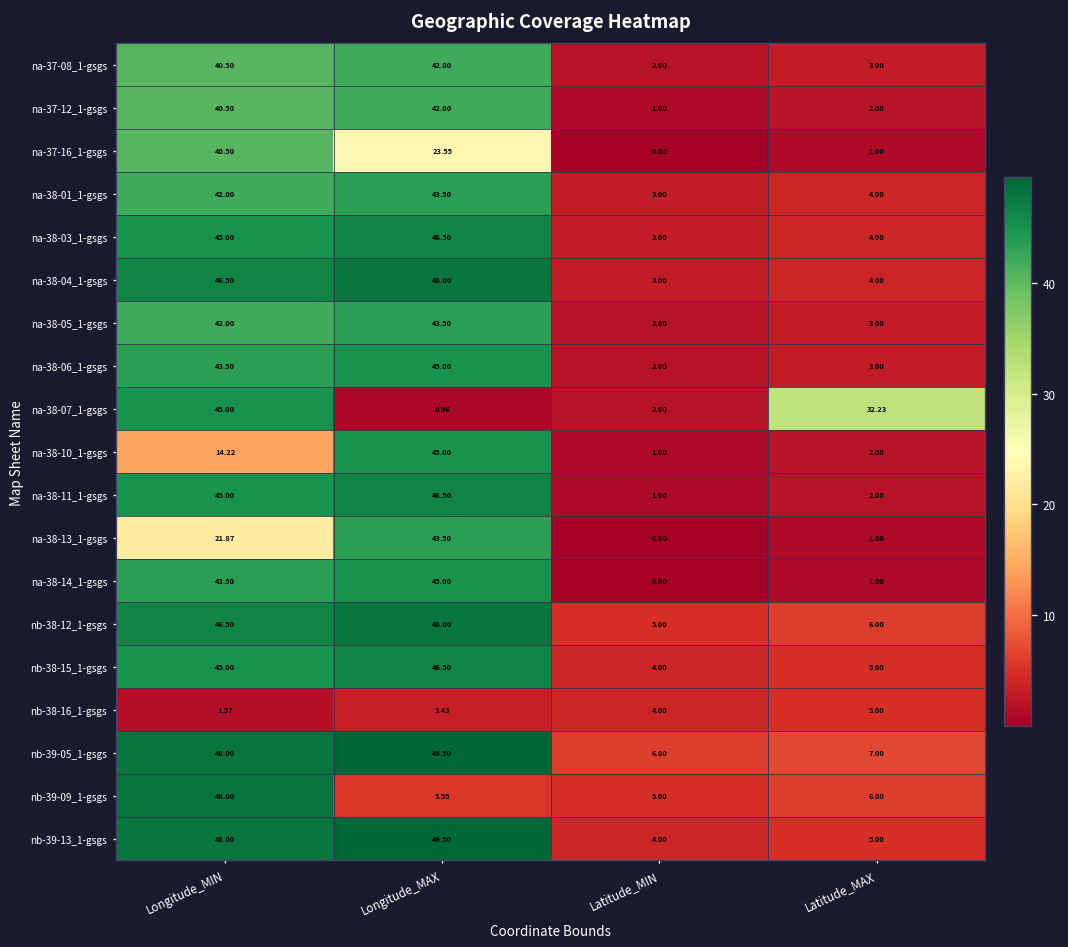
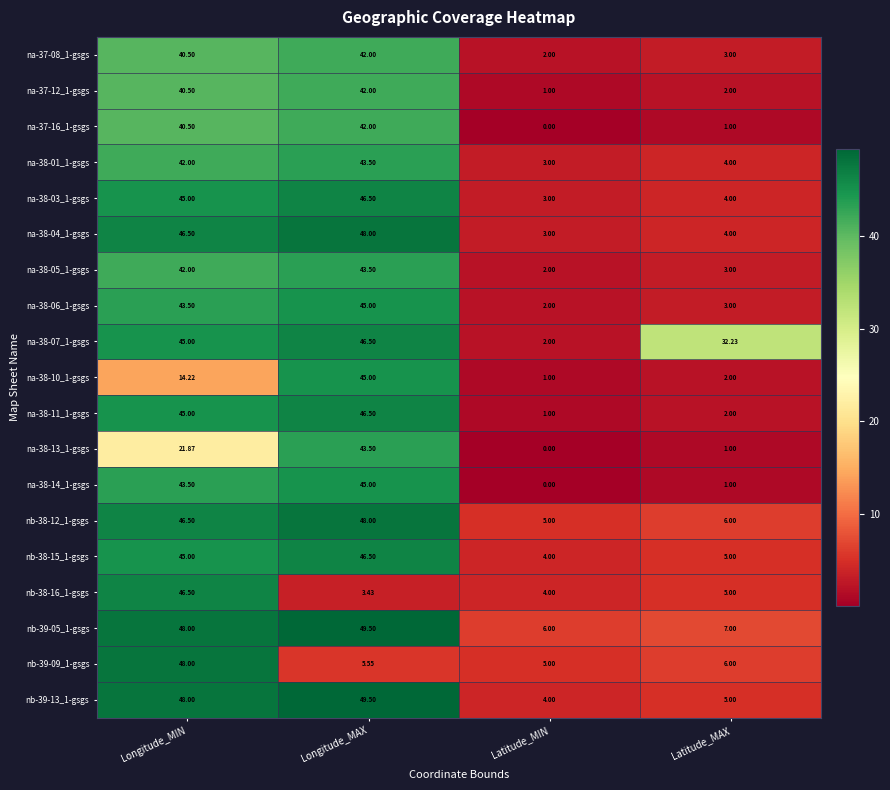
  {
    "na-37-08_1-gsgs": {
      "Longitude_MIN": 40.50,
      "Longitude_MAX": 42.00,
      "Latitude_MIN": 2.00,
      "Latitude_MAX": 3.00
    },
    "na-37-12_1-gsgs": {
      "Longitude_MIN": 40.50,
      "Longitude_MAX": 42.00,
      "Latitude_MIN": 1.00,
      "Latitude_MAX": 2.00
    },
    "na-37-16_1-gsgs": {
      "Longitude_MIN": 40.50,
-     "Longitude_MAX": 23.55,
+     "Longitude_MAX": 42.00,
      "Latitude_MIN": 0.00,
      "Latitude_MAX": 1.00
    },
    "na-38-01_1-gsgs": {
      "Longitude_MIN": 42.00,
      "Longitude_MAX": 43.50,
      "Latitude_MIN": 3.00,
      "Latitude_MAX": 4.00
    },
    "na-38-03_1-gsgs": {
      "Longitude_MIN": 45.00,
      "Longitude_MAX": 46.50,
      "Latitude_MIN": 3.00,
      "Latitude_MAX": 4.00
    },
    "na-38-04_1-gsgs": {
      "Longitude_MIN": 46.50,
      "Longitude_MAX": 48.00,
      "Latitude_MIN": 3.00,
      "Latitude_MAX": 4.00
    },
    "na-38-05_1-gsgs": {
      "Longitude_MIN": 42.00,
      "Longitude_MAX": 43.50,
      "Latitude_MIN": 2.00,
      "Latitude_MAX": 3.00
    },
    "na-38-06_1-gsgs": {
      "Longitude_MIN": 43.50,
      "Longitude_MAX": 45.00,
      "Latitude_MIN": 2.00,
      "Latitude_MAX": 3.00
    },
    "na-38-07_1-gsgs": {
      "Longitude_MIN": 45.00,
-     "Longitude_MAX": 0.96,
+     "Longitude_MAX": 46.50,
      "Latitude_MIN": 2.00,
      "Latitude_MAX": 32.23
    },
    "na-38-10_1-gsgs": {
      "Longitude_MIN": 14.22,
      "Longitude_MAX": 45.00,
      "Latitude_MIN": 1.00,
      "Latitude_MAX": 2.00
    },
    "na-38-11_1-gsgs": {
      "Longitude_MIN": 45.00,
      "Longitude_MAX": 46.50,
      "Latitude_MIN": 1.00,
      "Latitude_MAX": 2.00
    },
    "na-38-13_1-gsgs": {
      "Longitude_MIN": 21.87,
      "Longitude_MAX": 43.50,
      "Latitude_MIN": 0.00,
      "Latitude_MAX": 1.00
    },
    "na-38-14_1-gsgs": {
      "Longitude_MIN": 43.50,
      "Longitude_MAX": 45.00,
      "Latitude_MIN": 0.00,
      "Latitude_MAX": 1.00
    },
    "nb-38-12_1-gsgs": {
      "Longitude_MIN": 46.50,
      "Longitude_MAX": 48.00,
      "Latitude_MIN": 5.00,
      "Latitude_MAX": 6.00
    },
    "nb-38-15_1-gsgs": {
      "Longitude_MIN": 45.00,
      "Longitude_MAX": 46.50,
      "Latitude_MIN": 4.00,
      "Latitude_MAX": 5.00
    },
    "nb-38-16_1-gsgs": {
-     "Longitude_MIN": 1.57,
+     "Longitude_MIN": 46.50,
      "Longitude_MAX": 3.43,
      "Latitude_MIN": 4.00,
      "Latitude_MAX": 5.00
    },
    "nb-39-05_1-gsgs": {
      "Longitude_MIN": 48.00,
      "Longitude_MAX": 49.50,
      "Latitude_MIN": 6.00,
      "Latitude_MAX": 7.00
    },
    "nb-39-09_1-gsgs": {
      "Longitude_MIN": 48.00,
      "Longitude_MAX": 5.55,
      "Latitude_MIN": 5.00,
      "Latitude_MAX": 6.00
    },
    "nb-39-13_1-gsgs": {
      "Longitude_MIN": 48.00,
      "Longitude_MAX": 49.50,
      "Latitude_MIN": 4.00,
      "Latitude_MAX": 5.00
    }
  }
